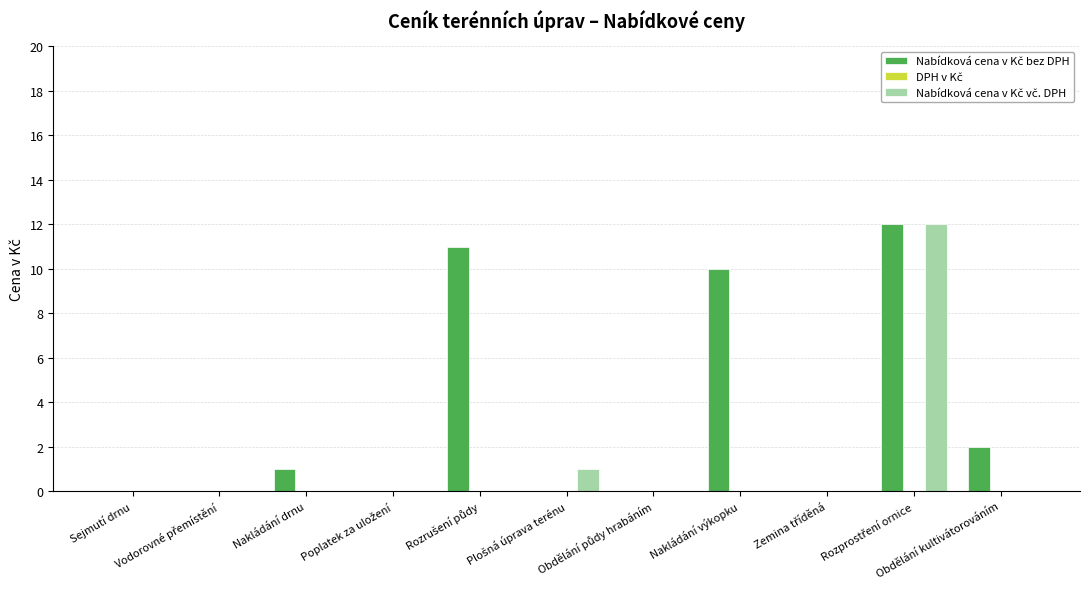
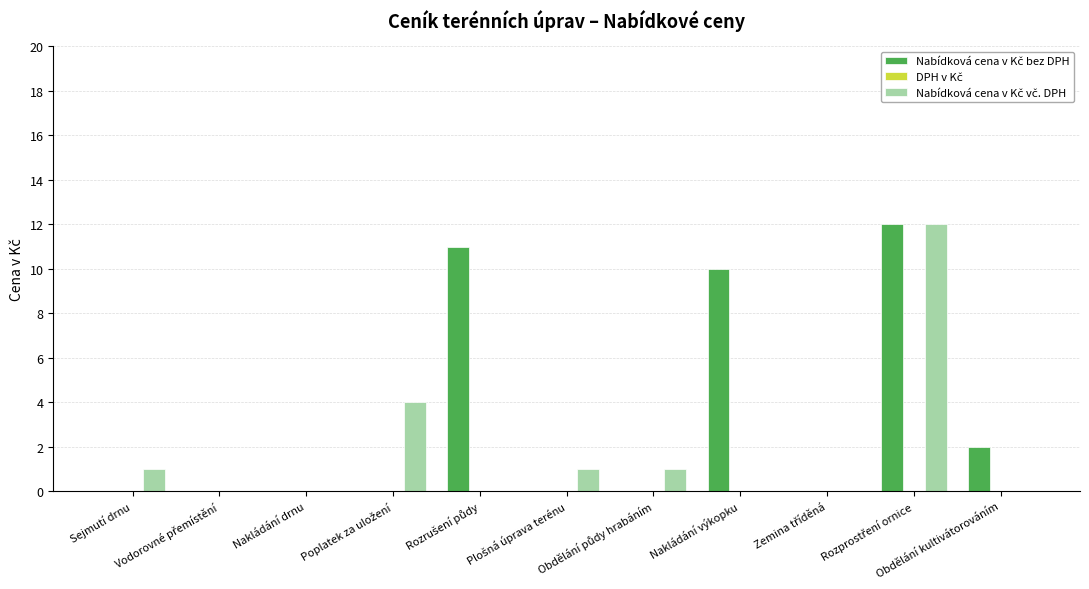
  {
    "Nabídková cena v Kč bez DPH": {
      "Sejmutí drnu": 0,
      "Vodorovné přemístění": 0,
-     "Nakládání drnu": 1,
+     "Nakládání drnu": 0,
      "Poplatek za uložení": 0,
      "Rozrušení půdy": 11,
      "Plošná úprava terénu": 0,
      "Obdělání půdy hrabáním": 0,
      "Nakládání výkopku": 10,
      "Zemina tříděná": 0,
      "Rozprostření ornice": 12,
      "Obdělání kultivátorováním": 2
    },
    "DPH v Kč": {
      "Sejmutí drnu": 0,
      "Vodorovné přemístění": 0,
      "Nakládání drnu": 0,
      "Poplatek za uložení": 0,
      "Rozrušení půdy": 0,
      "Plošná úprava terénu": 0,
      "Obdělání půdy hrabáním": 0,
      "Nakládání výkopku": 0,
      "Zemina tříděná": 0,
      "Rozprostření ornice": 0,
      "Obdělání kultivátorováním": 0
    },
    "Nabídková cena v Kč vč. DPH": {
-     "Sejmutí drnu": 0,
+     "Sejmutí drnu": 1,
      "Vodorovné přemístění": 0,
      "Nakládání drnu": 0,
-     "Poplatek za uložení": 0,
+     "Poplatek za uložení": 4,
      "Rozrušení půdy": 0,
      "Plošná úprava terénu": 1,
-     "Obdělání půdy hrabáním": 0,
+     "Obdělání půdy hrabáním": 1,
      "Nakládání výkopku": 0,
      "Zemina tříděná": 0,
      "Rozprostření ornice": 12,
      "Obdělání kultivátorováním": 0
    }
  }
